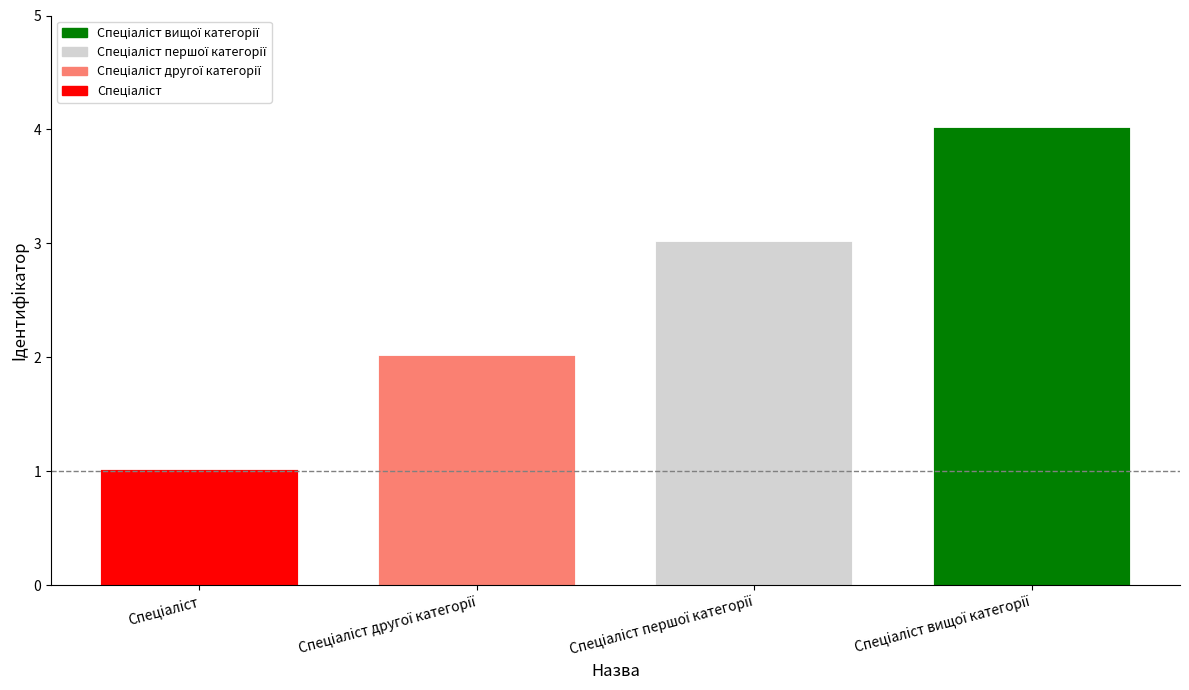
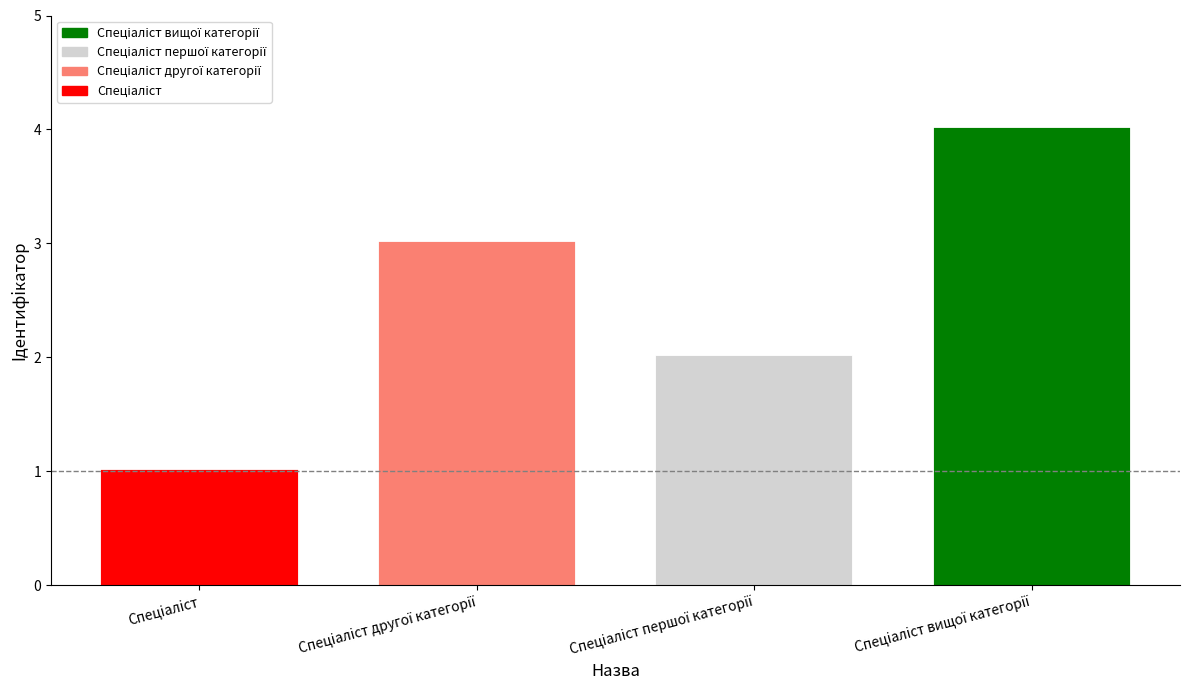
  {
    "Спеціаліст другої категорії": {
-     "Спеціаліст другої категорії": 2
+     "Спеціаліст другої категорії": 3
    },
    "Спеціаліст першої категорії": {
-     "Спеціаліст першої категорії": 3
+     "Спеціаліст першої категорії": 2
    },
    "Спеціаліст вищої категорії": {
      "Спеціаліст вищої категорії": 4
    }
  }
